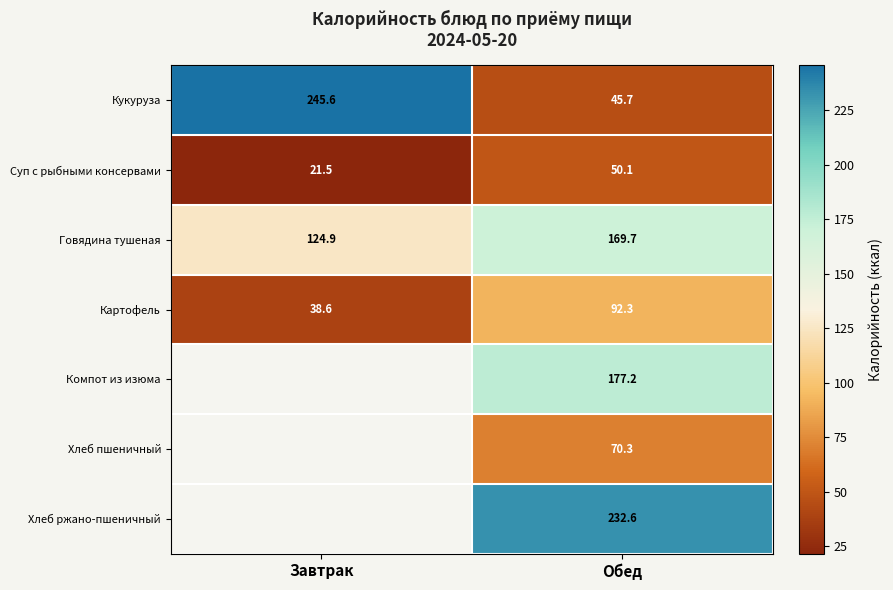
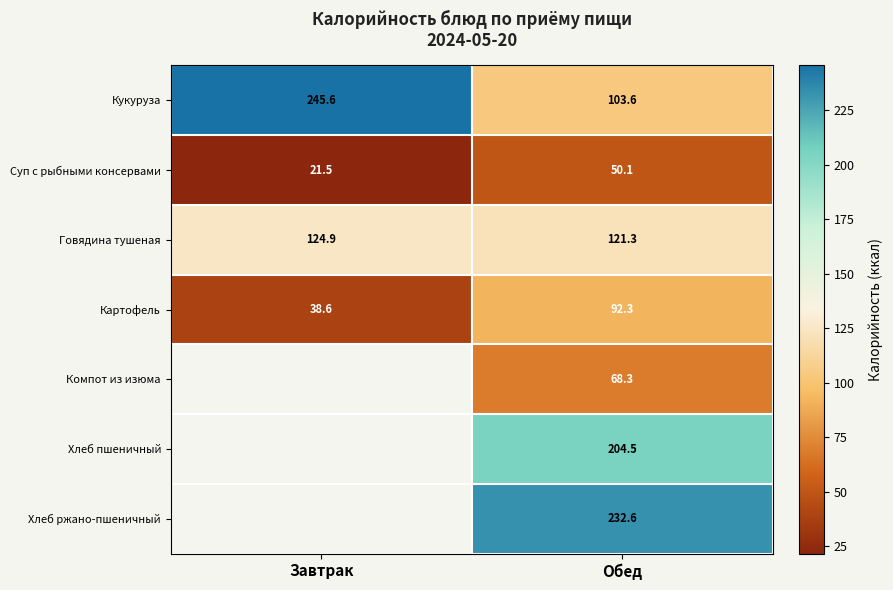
  {
    "Кукуруза": {
      "Завтрак": 245.6,
-     "Обед": 45.7
+     "Обед": 103.6
    },
    "Суп с рыбными консервами": {
      "Завтрак": 21.5,
      "Обед": 50.1
    },
    "Говядина тушеная": {
      "Завтрак": 124.9,
-     "Обед": 169.7
+     "Обед": 121.3
    },
    "Картофель": {
      "Завтрак": 38.6,
      "Обед": 92.3
    },
    "Компот из изюма": {
-     "Обед": 177.2
+     "Обед": 68.3
    },
    "Хлеб пшеничный": {
-     "Обед": 70.3
+     "Обед": 204.5
    },
    "Хлеб ржано-пшеничный": {
      "Обед": 232.6
    }
  }
